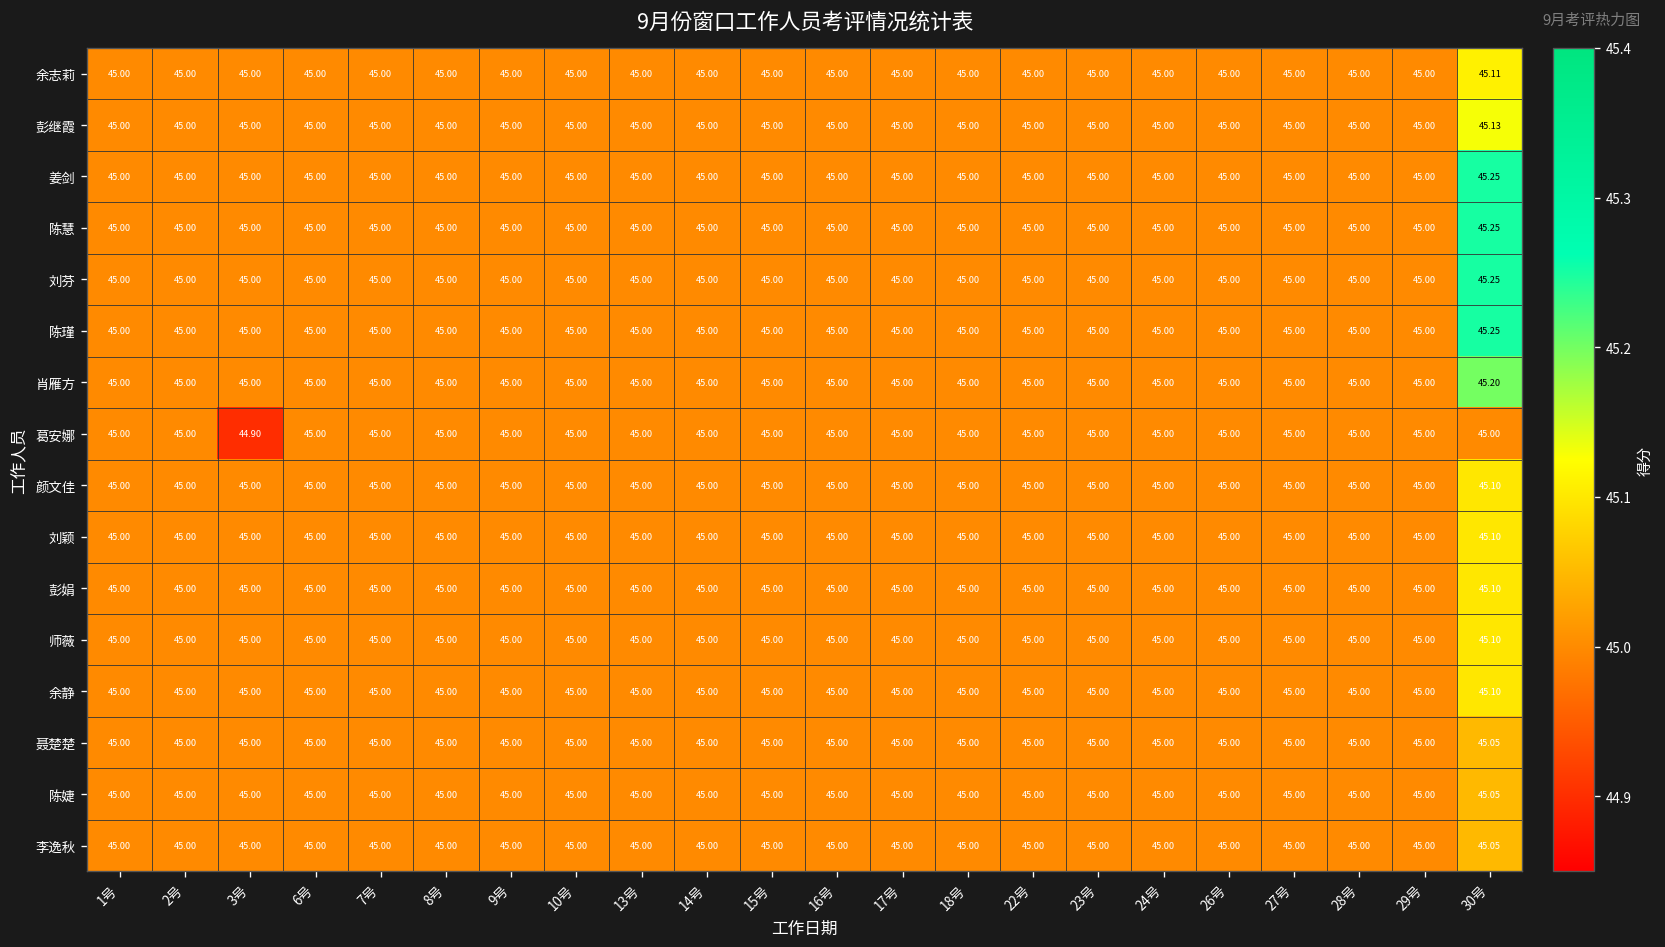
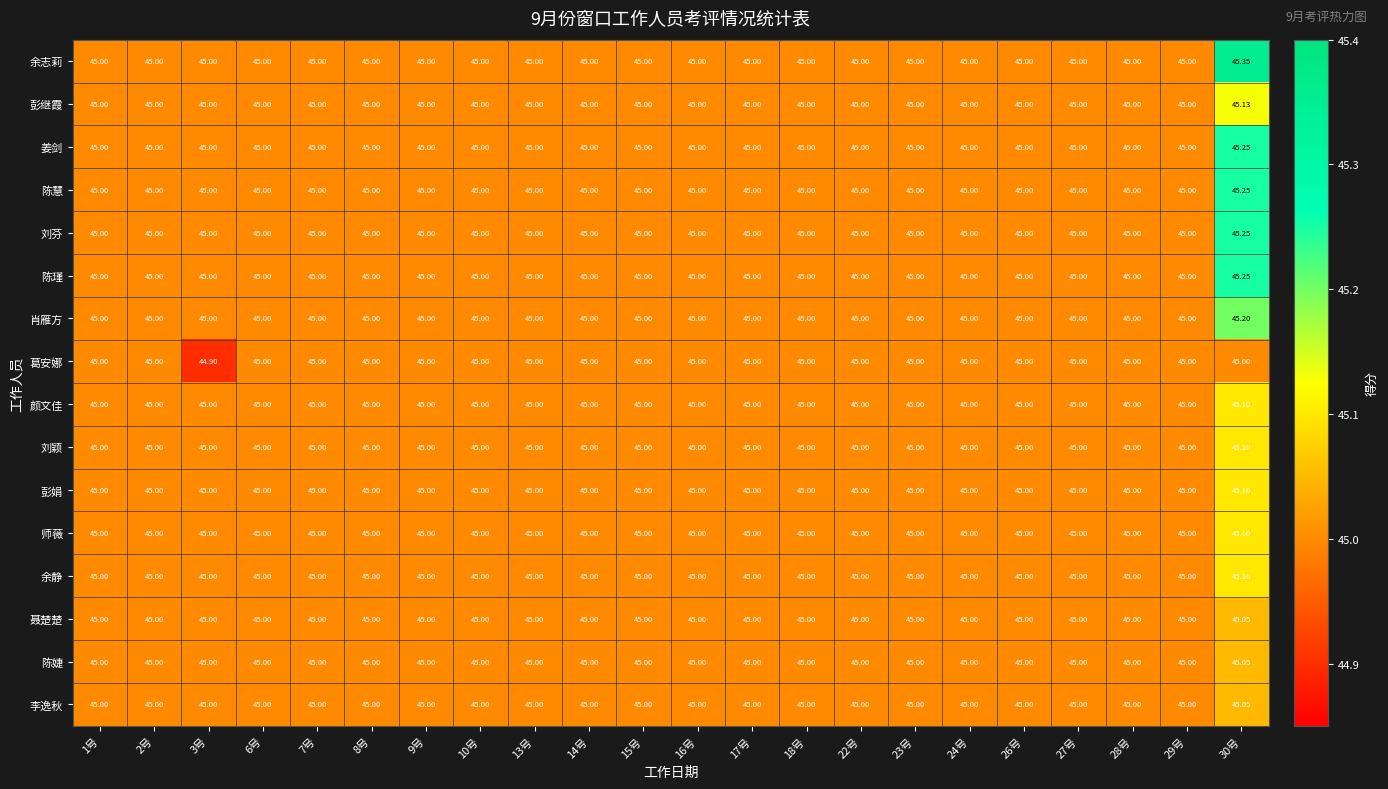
  {
    "余志莉": {
      "1号": 45.00,
      "2号": 45.00,
      "3号": 45.00,
      "6号": 45.00,
      "7号": 45.00,
      "8号": 45.00,
      "9号": 45.00,
      "10号": 45.00,
      "13号": 45.00,
      "14号": 45.00,
      "15号": 45.00,
      "16号": 45.00,
      "17号": 45.00,
      "18号": 45.00,
      "22号": 45.00,
      "23号": 45.00,
      "24号": 45.00,
      "26号": 45.00,
      "27号": 45.00,
      "28号": 45.00,
      "29号": 45.00,
-     "30号": 45.11
+     "30号": 45.35
    }
  }
